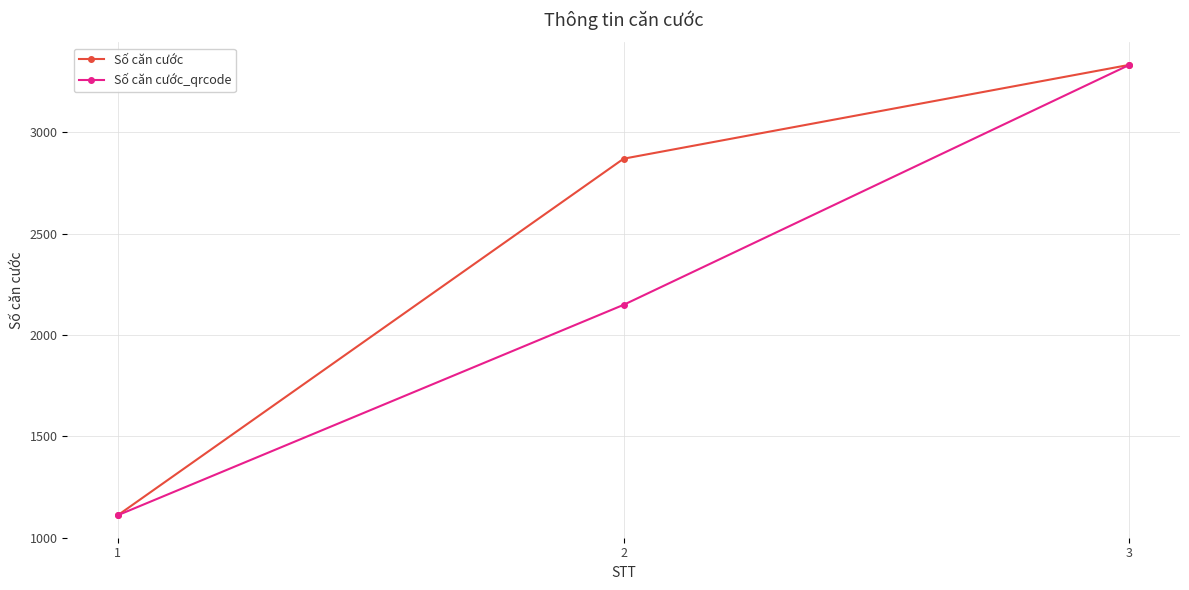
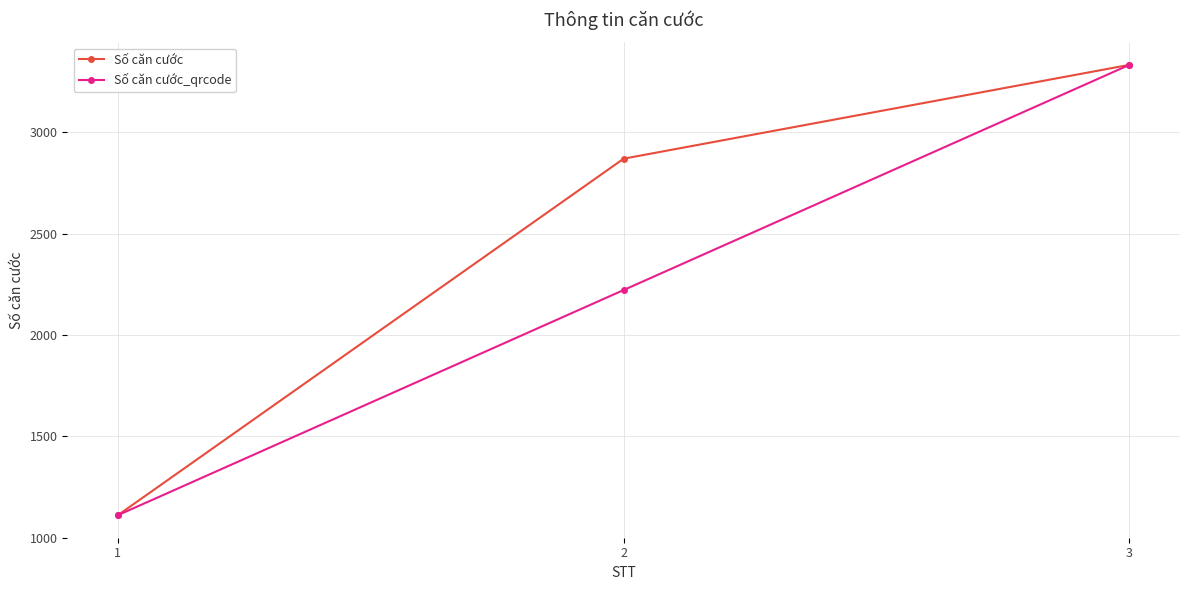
  {
    "Số căn cước": {
      "2": 2870
    },
    "Số căn cước_qrcode": {
-     "2": 2150
+     "2": 2220
    }
  }
